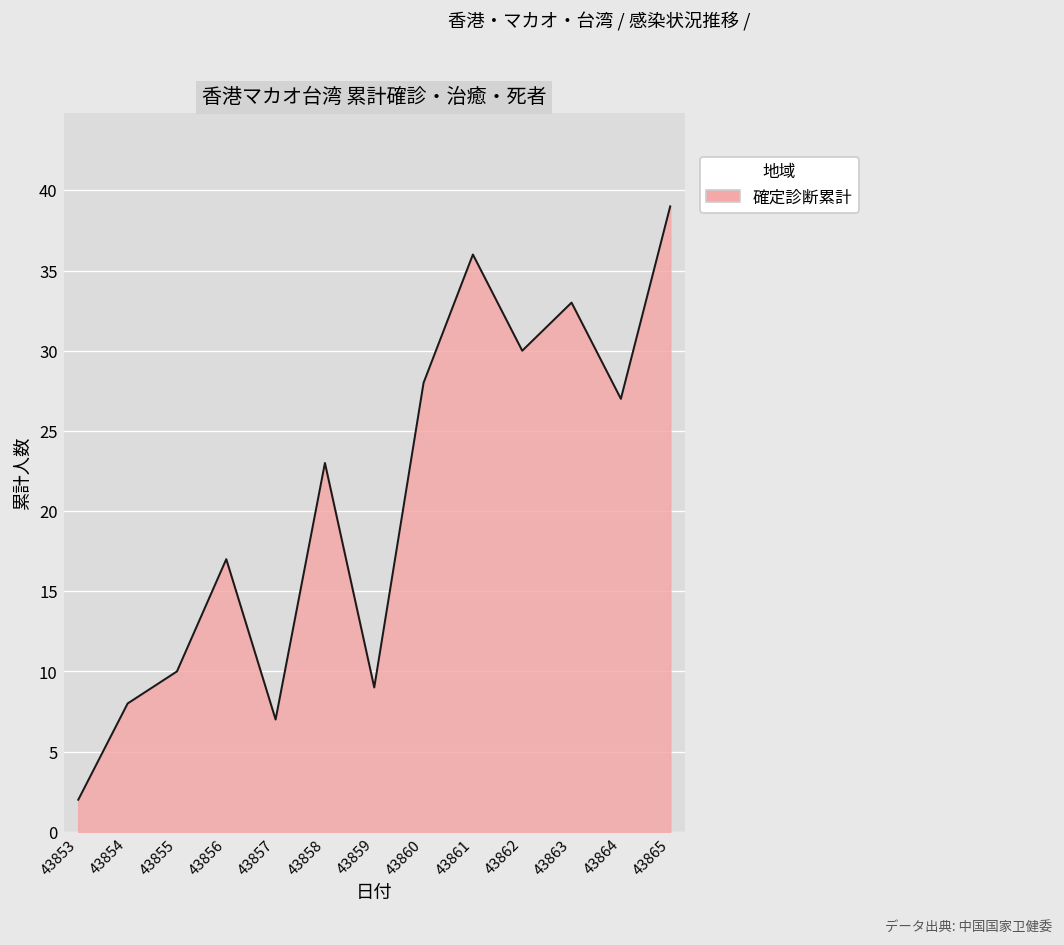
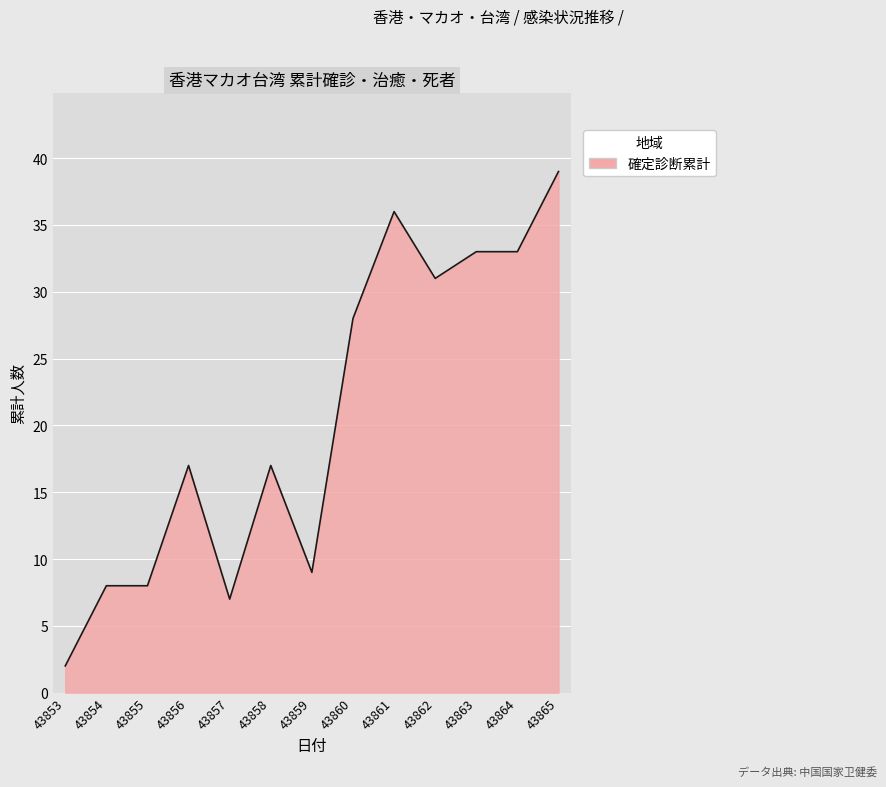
  {
    "43853": 2,
    "43854": 8,
-   "43855": 10,
+   "43855": 8,
    "43856": 17,
    "43857": 7,
-   "43858": 23,
+   "43858": 17,
    "43859": 9,
    "43860": 28,
    "43861": 36,
-   "43862": 30,
+   "43862": 31,
    "43863": 33,
-   "43864": 27,
+   "43864": 33,
    "43865": 39
  }
